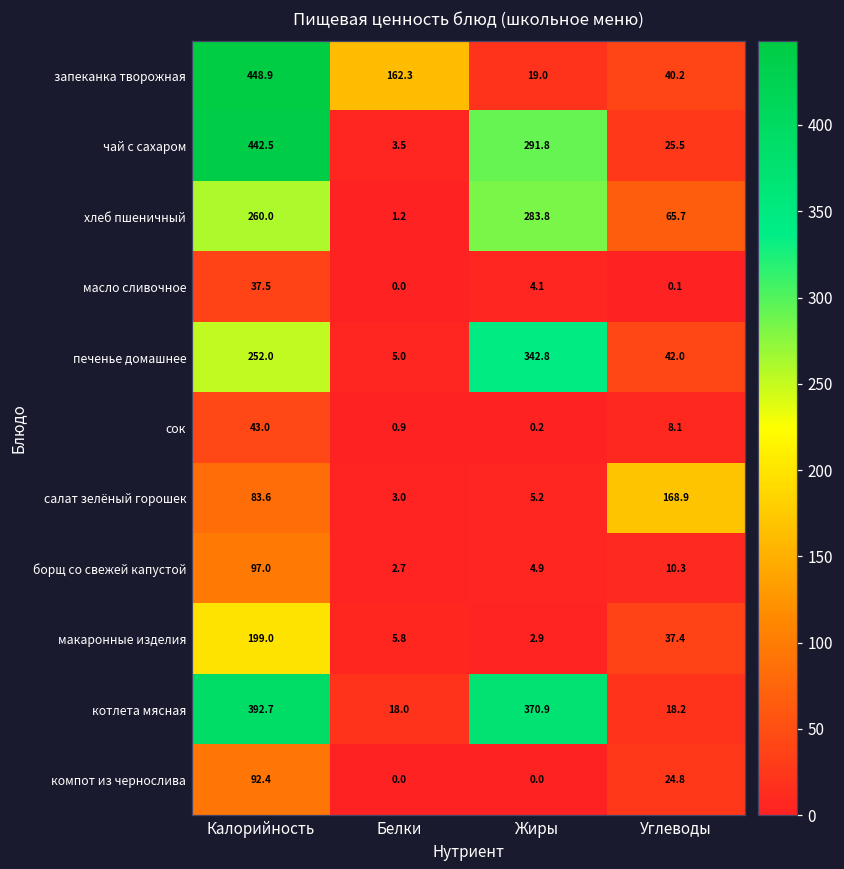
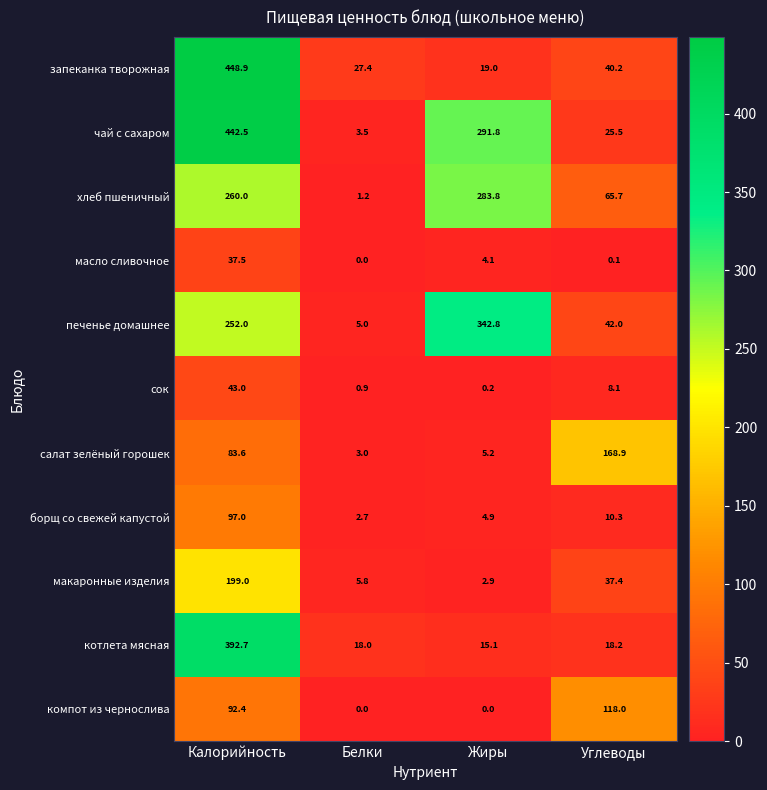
  {
    "запеканка творожная": {
      "Калорийность": 448.9,
-     "Белки": 162.3,
+     "Белки": 27.4,
      "Жиры": 19.0,
      "Углеводы": 40.2
    },
    "чай с сахаром": {
      "Калорийность": 442.5,
      "Белки": 3.5,
      "Жиры": 291.8,
      "Углеводы": 25.5
    },
    "хлеб пшеничный": {
      "Калорийность": 260.0,
      "Белки": 1.2,
      "Жиры": 283.8,
      "Углеводы": 65.7
    },
    "масло сливочное": {
      "Калорийность": 37.5,
      "Белки": 0.0,
      "Жиры": 4.1,
      "Углеводы": 0.1
    },
    "печенье домашнее": {
      "Калорийность": 252.0,
      "Белки": 5.0,
      "Жиры": 342.8,
      "Углеводы": 42.0
    },
    "сок": {
      "Калорийность": 43.0,
      "Белки": 0.9,
      "Жиры": 0.2,
      "Углеводы": 8.1
    },
    "салат зелёный горошек": {
      "Калорийность": 83.6,
      "Белки": 3.0,
      "Жиры": 5.2,
      "Углеводы": 168.9
    },
    "борщ со свежей капустой": {
      "Калорийность": 97.0,
      "Белки": 2.7,
      "Жиры": 4.9,
      "Углеводы": 10.3
    },
    "макаронные изделия": {
      "Калорийность": 199.0,
      "Белки": 5.8,
      "Жиры": 2.9,
      "Углеводы": 37.4
    },
    "котлета мясная": {
      "Калорийность": 392.7,
      "Белки": 18.0,
-     "Жиры": 370.9,
+     "Жиры": 15.1,
      "Углеводы": 18.2
    },
    "компот из чернослива": {
      "Калорийность": 92.4,
      "Белки": 0.0,
      "Жиры": 0.0,
-     "Углеводы": 24.8
+     "Углеводы": 118.0
    }
  }
